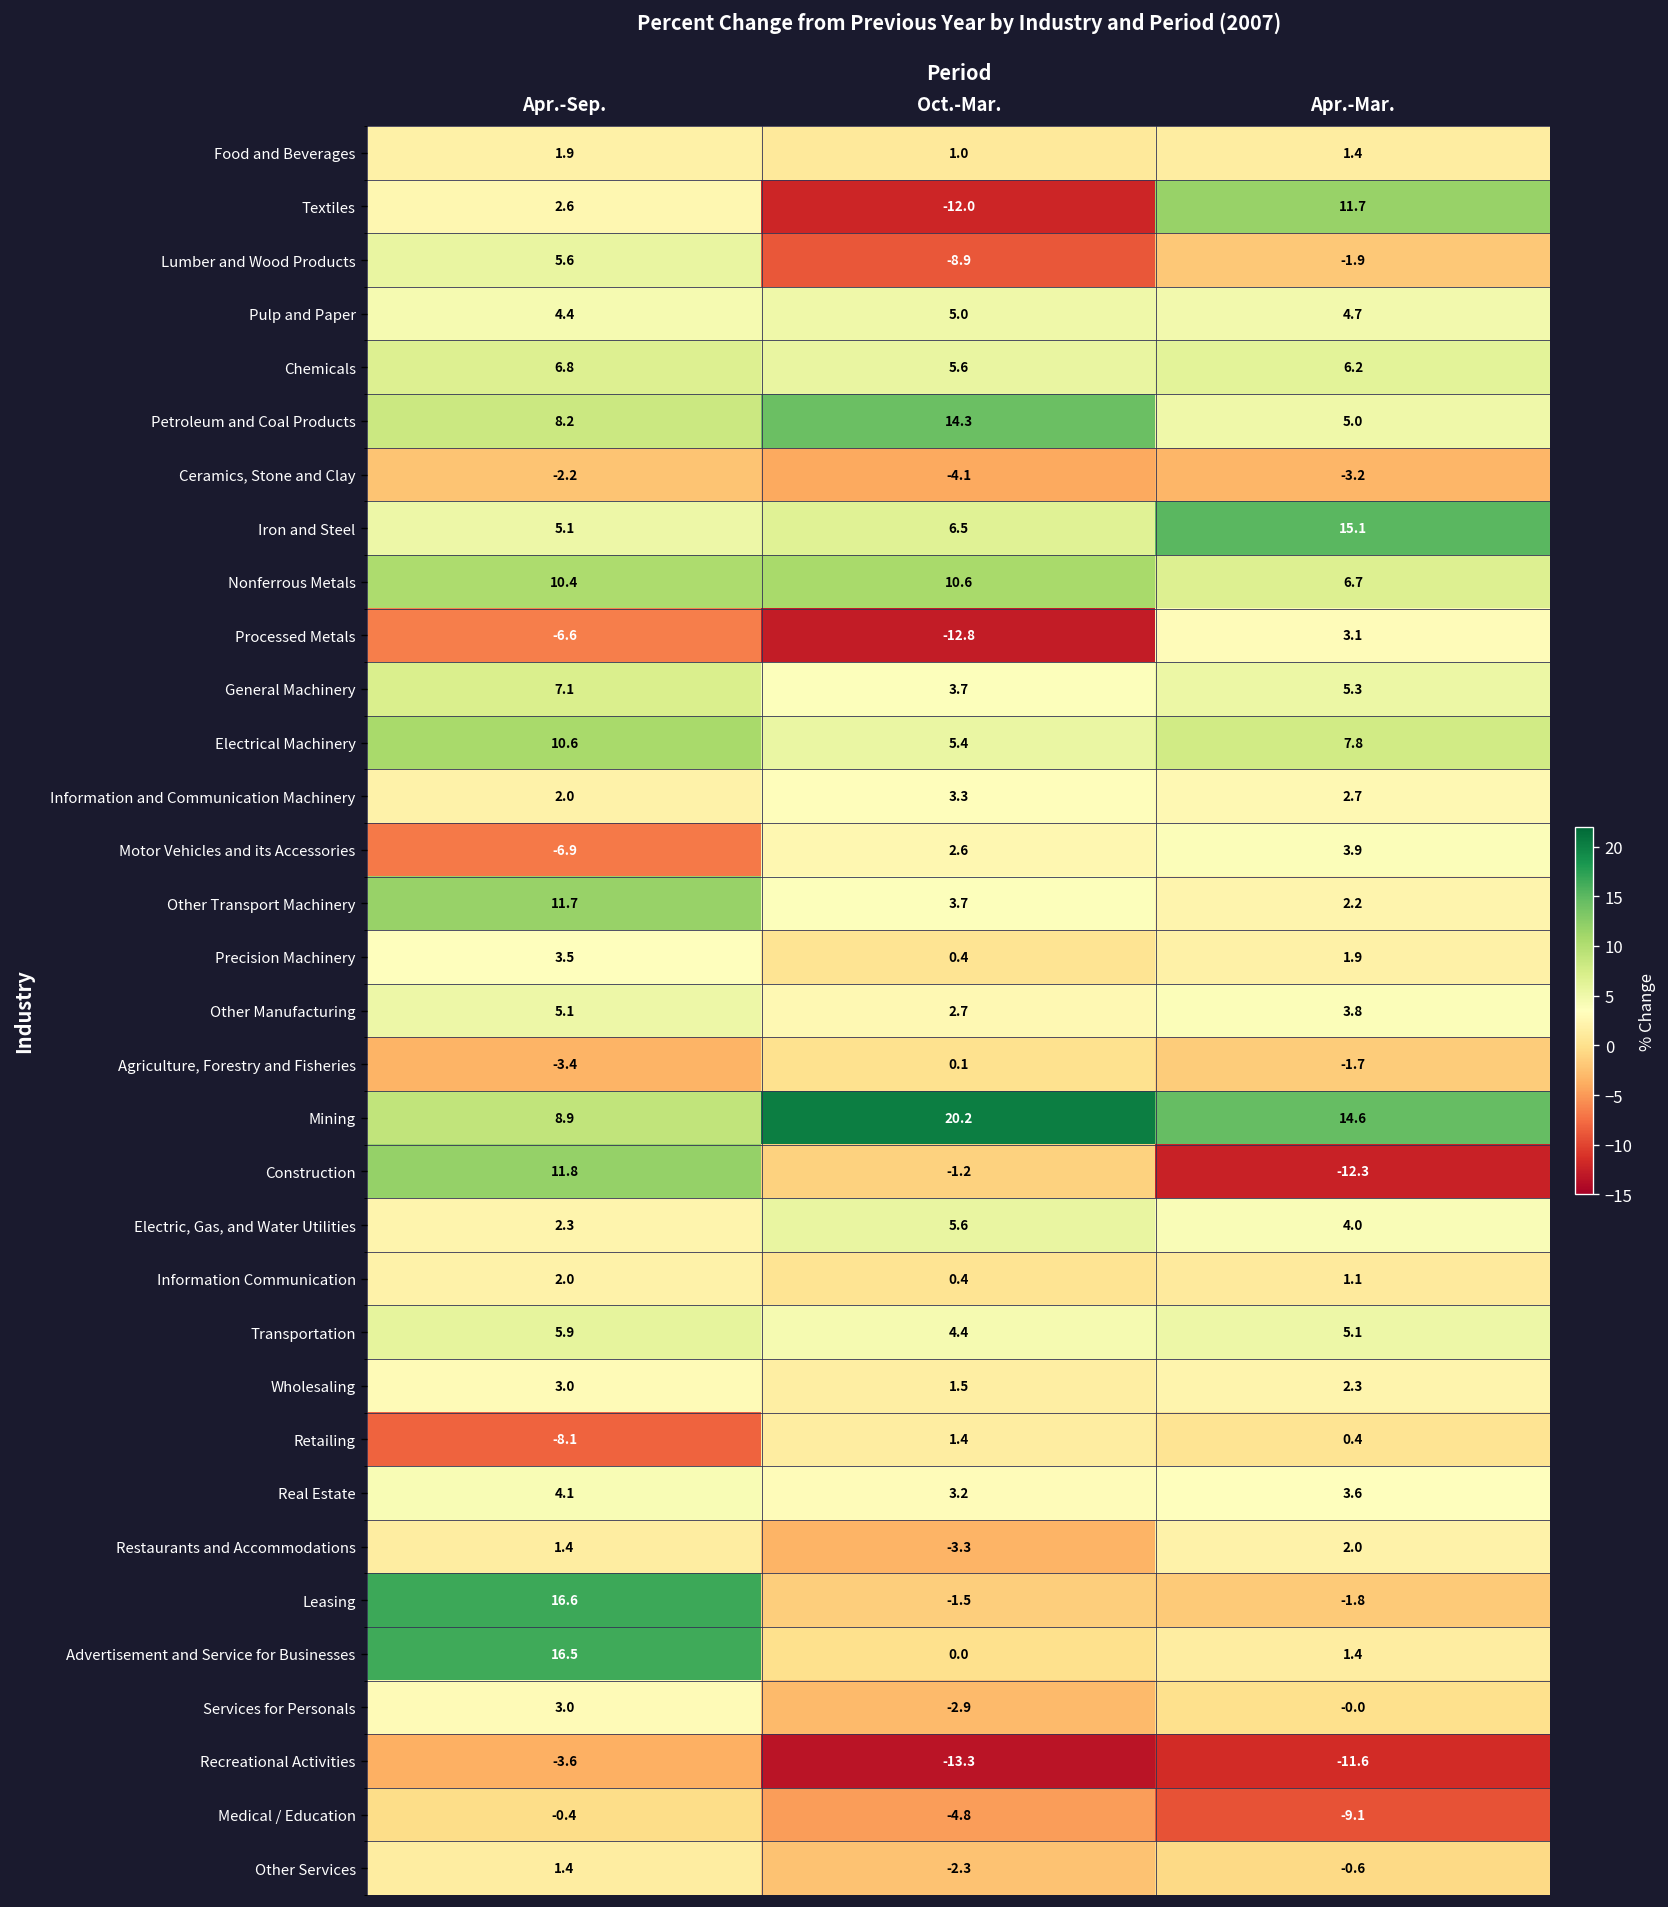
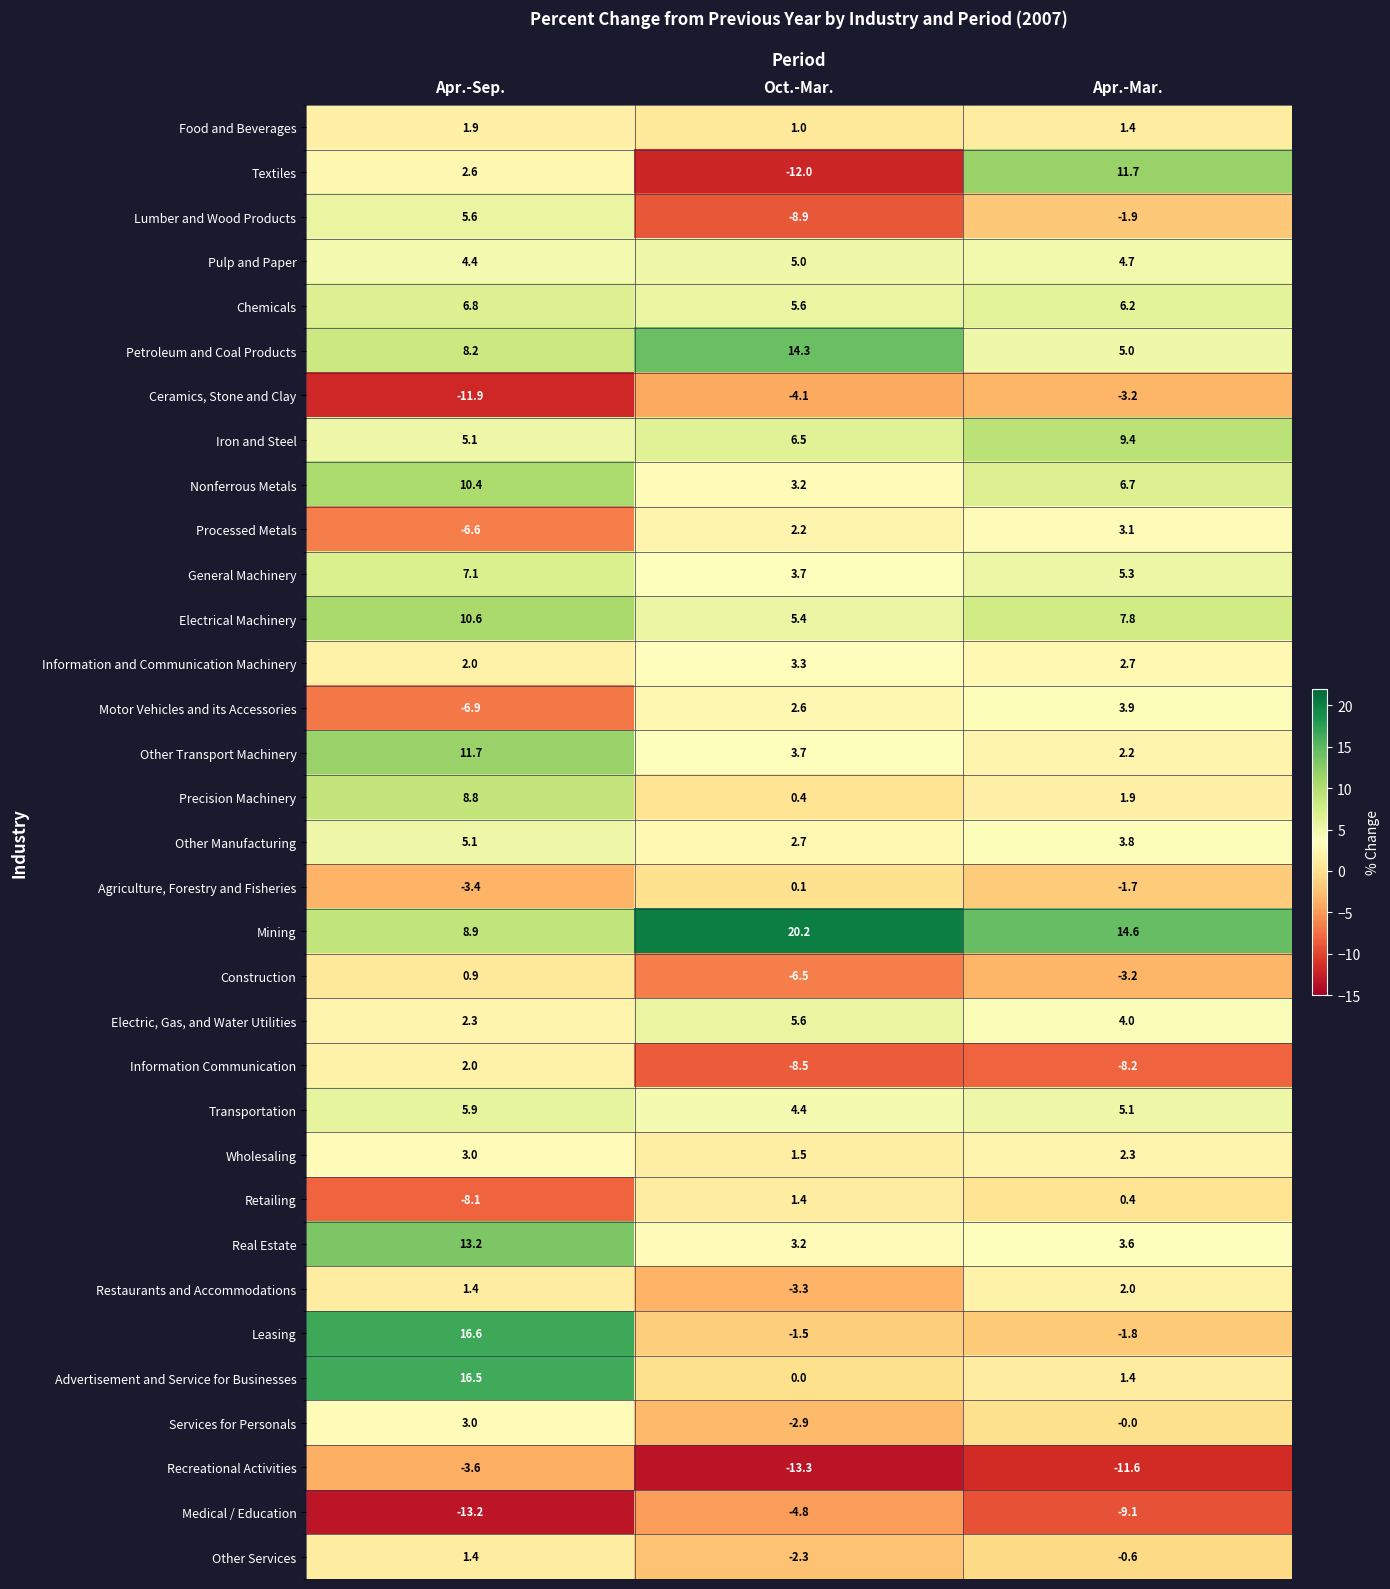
  {
    "Food and Beverages": {
      "Apr.-Sep.": 1.9,
      "Oct.-Mar.": 1.0,
      "Apr.-Mar.": 1.4
    },
    "Textiles": {
      "Apr.-Sep.": 2.6,
      "Oct.-Mar.": -12.0,
      "Apr.-Mar.": 11.7
    },
    "Lumber and Wood Products": {
      "Apr.-Sep.": 5.6,
      "Oct.-Mar.": -8.9,
      "Apr.-Mar.": -1.9
    },
    "Pulp and Paper": {
      "Apr.-Sep.": 4.4,
      "Oct.-Mar.": 5.0,
      "Apr.-Mar.": 4.7
    },
    "Chemicals": {
      "Apr.-Sep.": 6.8,
      "Oct.-Mar.": 5.6,
      "Apr.-Mar.": 6.2
    },
    "Petroleum and Coal Products": {
      "Apr.-Sep.": 8.2,
      "Oct.-Mar.": 14.3,
      "Apr.-Mar.": 5.0
    },
    "Ceramics, Stone and Clay": {
-     "Apr.-Sep.": -2.2,
+     "Apr.-Sep.": -11.9,
      "Oct.-Mar.": -4.1,
      "Apr.-Mar.": -3.2
    },
    "Iron and Steel": {
      "Apr.-Sep.": 5.1,
      "Oct.-Mar.": 6.5,
-     "Apr.-Mar.": 15.1
+     "Apr.-Mar.": 9.4
    },
    "Nonferrous Metals": {
      "Apr.-Sep.": 10.4,
-     "Oct.-Mar.": 10.6,
+     "Oct.-Mar.": 3.2,
      "Apr.-Mar.": 6.7
    },
    "Processed Metals": {
      "Apr.-Sep.": -6.6,
-     "Oct.-Mar.": -12.8,
+     "Oct.-Mar.": 2.2,
      "Apr.-Mar.": 3.1
    },
    "General Machinery": {
      "Apr.-Sep.": 7.1,
      "Oct.-Mar.": 3.7,
      "Apr.-Mar.": 5.3
    },
    "Electrical Machinery": {
      "Apr.-Sep.": 10.6,
      "Oct.-Mar.": 5.4,
      "Apr.-Mar.": 7.8
    },
    "Information and Communication Machinery": {
      "Apr.-Sep.": 2.0,
      "Oct.-Mar.": 3.3,
      "Apr.-Mar.": 2.7
    },
    "Motor Vehicles and its Accessories": {
      "Apr.-Sep.": -6.9,
      "Oct.-Mar.": 2.6,
      "Apr.-Mar.": 3.9
    },
    "Other Transport Machinery": {
      "Apr.-Sep.": 11.7,
      "Oct.-Mar.": 3.7,
      "Apr.-Mar.": 2.2
    },
    "Precision Machinery": {
-     "Apr.-Sep.": 3.5,
+     "Apr.-Sep.": 8.8,
      "Oct.-Mar.": 0.4,
      "Apr.-Mar.": 1.9
    },
    "Other Manufacturing": {
      "Apr.-Sep.": 5.1,
      "Oct.-Mar.": 2.7,
      "Apr.-Mar.": 3.8
    },
    "Agriculture, Forestry and Fisheries": {
      "Apr.-Sep.": -3.4,
      "Oct.-Mar.": 0.1,
      "Apr.-Mar.": -1.7
    },
    "Mining": {
      "Apr.-Sep.": 8.9,
      "Oct.-Mar.": 20.2,
      "Apr.-Mar.": 14.6
    },
    "Construction": {
-     "Apr.-Sep.": 11.8,
-     "Oct.-Mar.": -1.2,
-     "Apr.-Mar.": -12.3
+     "Apr.-Sep.": 0.9,
+     "Oct.-Mar.": -6.5,
+     "Apr.-Mar.": -3.2
    },
    "Electric, Gas, and Water Utilities": {
      "Apr.-Sep.": 2.3,
      "Oct.-Mar.": 5.6,
      "Apr.-Mar.": 4.0
    },
    "Information Communication": {
      "Apr.-Sep.": 2.0,
-     "Oct.-Mar.": 0.4,
-     "Apr.-Mar.": 1.1
+     "Oct.-Mar.": -8.5,
+     "Apr.-Mar.": -8.2
    },
    "Transportation": {
      "Apr.-Sep.": 5.9,
      "Oct.-Mar.": 4.4,
      "Apr.-Mar.": 5.1
    },
    "Wholesaling": {
      "Apr.-Sep.": 3.0,
      "Oct.-Mar.": 1.5,
      "Apr.-Mar.": 2.3
    },
    "Retailing": {
      "Apr.-Sep.": -8.1,
      "Oct.-Mar.": 1.4,
      "Apr.-Mar.": 0.4
    },
    "Real Estate": {
-     "Apr.-Sep.": 4.1,
+     "Apr.-Sep.": 13.2,
      "Oct.-Mar.": 3.2,
      "Apr.-Mar.": 3.6
    },
    "Restaurants and Accommodations": {
      "Apr.-Sep.": 1.4,
      "Oct.-Mar.": -3.3,
      "Apr.-Mar.": 2.0
    },
    "Leasing": {
      "Apr.-Sep.": 16.6,
      "Oct.-Mar.": -1.5,
      "Apr.-Mar.": -1.8
    },
    "Advertisement and Service for Businesses": {
      "Apr.-Sep.": 16.5,
      "Oct.-Mar.": 0.0,
      "Apr.-Mar.": 1.4
    },
    "Services for Personals": {
      "Apr.-Sep.": 3.0,
      "Oct.-Mar.": -2.9,
      "Apr.-Mar.": -0.0
    },
    "Recreational Activities": {
      "Apr.-Sep.": -3.6,
      "Oct.-Mar.": -13.3,
      "Apr.-Mar.": -11.6
    },
    "Medical / Education": {
-     "Apr.-Sep.": -0.4,
+     "Apr.-Sep.": -13.2,
      "Oct.-Mar.": -4.8,
      "Apr.-Mar.": -9.1
    },
    "Other Services": {
      "Apr.-Sep.": 1.4,
      "Oct.-Mar.": -2.3,
      "Apr.-Mar.": -0.6
    }
  }
